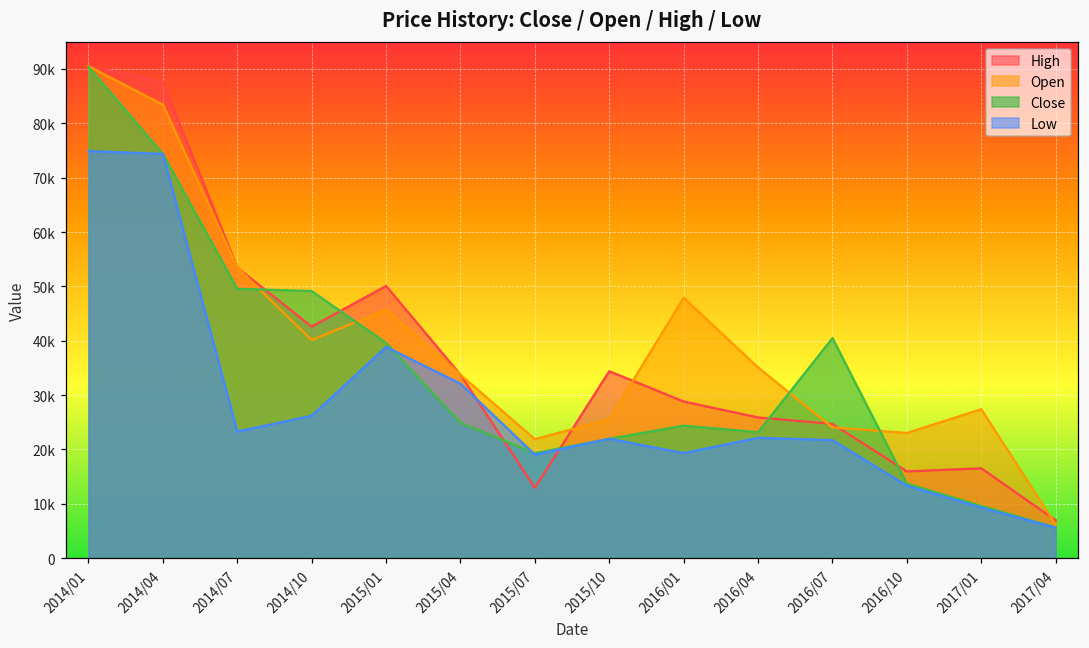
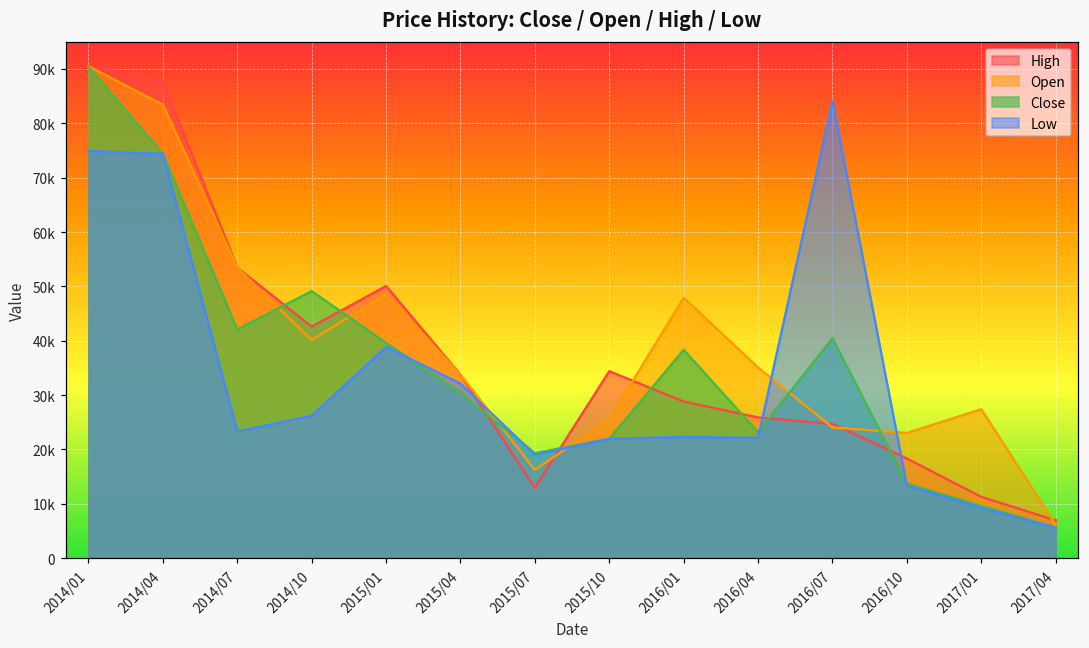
  {
    "High": {
      "2014/04": 88000,
      "2014/10": 43000,
      "2015/01": 50000,
      "2015/07": 13000,
      "2015/10": 34000,
      "2016/01": 29000,
      "2016/04": 26000,
      "2016/07": 25000,
-     "2016/10": 16000,
-     "2017/01": 17000,
+     "2016/10": 18000,
+     "2017/01": 11000,
      "2017/04": 7000
    },
    "Open": {
      "2014/04": 83000,
      "2014/10": 40000,
-     "2015/01": 46000,
-     "2015/07": 22000,
+     "2015/01": 49000,
+     "2015/07": 16000,
      "2015/10": 26000,
      "2016/01": 48000,
      "2016/04": 35000,
      "2016/07": 24000,
      "2016/10": 23000,
      "2017/01": 27000,
      "2017/04": 6000
    },
    "Close": {
-     "2014/07": 50000,
+     "2014/07": 42000,
      "2014/10": 49000,
      "2015/01": 40000,
-     "2015/04": 25000,
-     "2016/01": 24000,
+     "2015/04": 30000,
+     "2016/01": 38000,
      "2016/04": 23000,
      "2016/07": 40000
    },
    "Low": {
      "2014/01": 75000,
      "2014/07": 23000,
      "2014/10": 26000,
      "2015/01": 39000,
      "2015/04": 32000,
-     "2016/01": 19000,
+     "2016/01": 22000,
      "2016/04": 22000,
-     "2016/07": 22000
+     "2016/07": 84000
    }
  }
